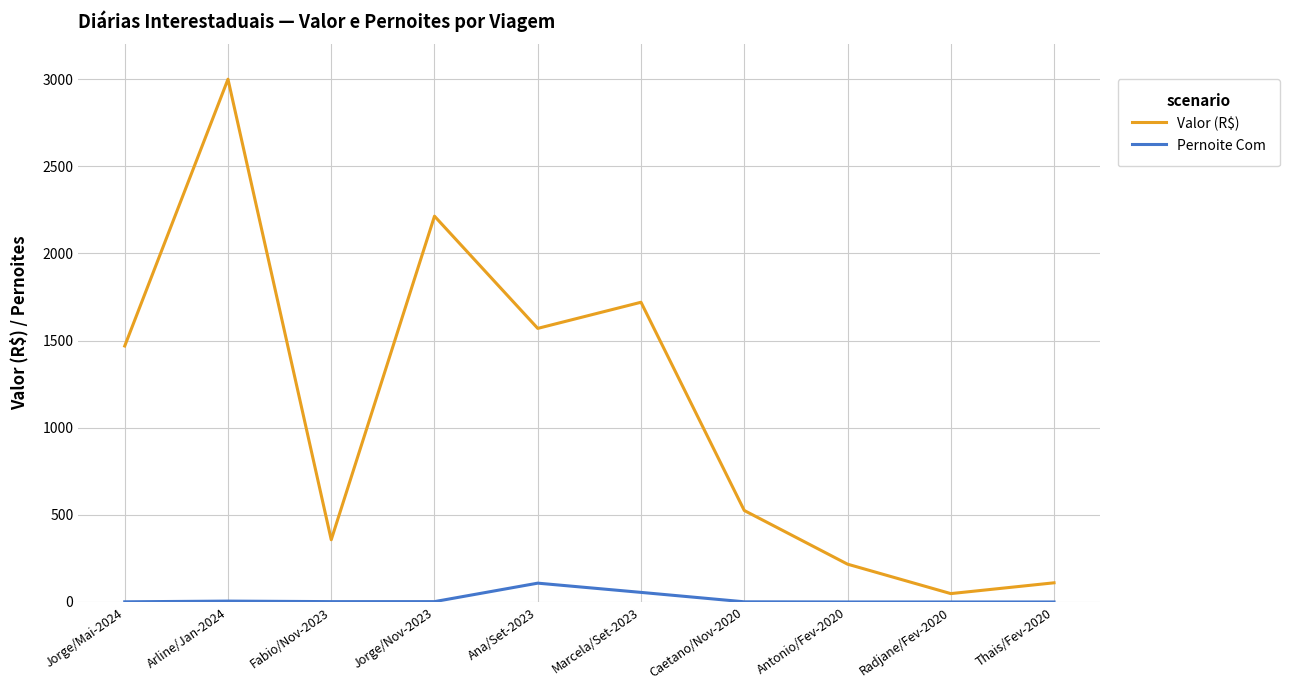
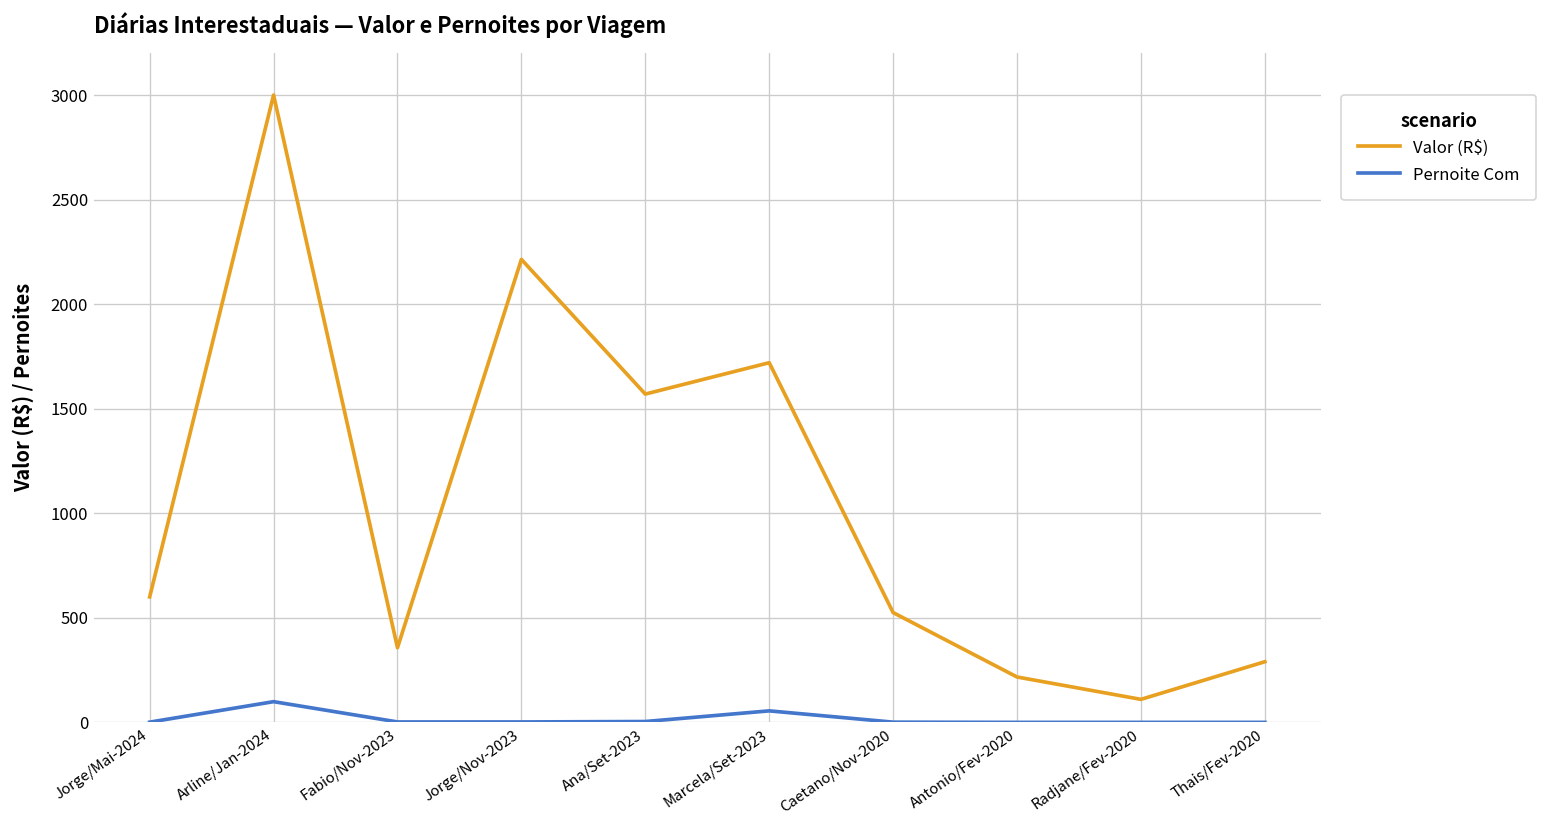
  {
    "Valor (R$)": {
-     "Jorge/Mai-2024": 1470,
+     "Jorge/Mai-2024": 600,
      "Arline/Jan-2024": 3000,
      "Fabio/Nov-2023": 360,
      "Jorge/Nov-2023": 2210,
      "Ana/Set-2023": 1570,
      "Marcela/Set-2023": 1720,
      "Caetano/Nov-2020": 530,
      "Antonio/Fev-2020": 220,
-     "Radjane/Fev-2020": 50,
-     "Thais/Fev-2020": 110
+     "Radjane/Fev-2020": 110,
+     "Thais/Fev-2020": 290
    },
    "Pernoite Com": {
      "Jorge/Mai-2024": 0,
-     "Arline/Jan-2024": 10,
+     "Arline/Jan-2024": 100,
      "Fabio/Nov-2023": 0,
      "Jorge/Nov-2023": 0,
-     "Ana/Set-2023": 110,
+     "Ana/Set-2023": 0,
      "Marcela/Set-2023": 60,
      "Caetano/Nov-2020": 0,
      "Antonio/Fev-2020": 0,
      "Radjane/Fev-2020": 0,
      "Thais/Fev-2020": 0
    }
  }
